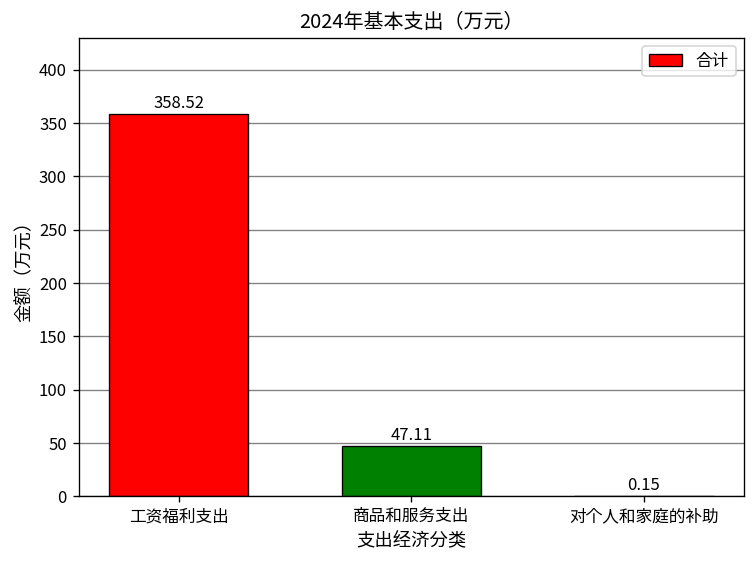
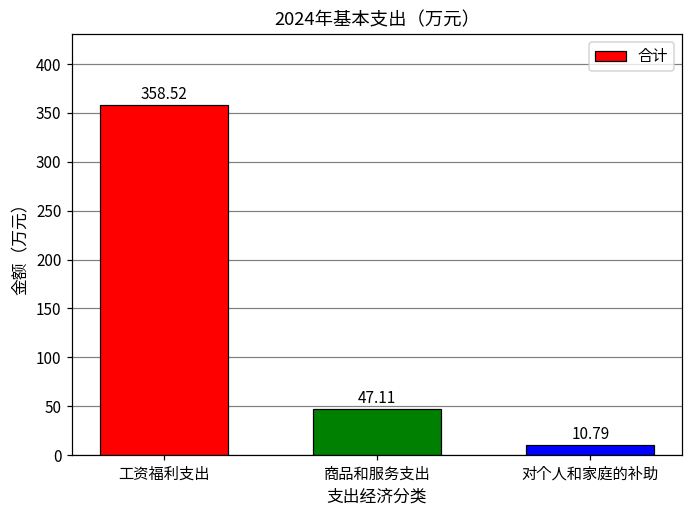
  {
    "工资福利支出": 358.52,
    "商品和服务支出": 47.11,
-   "对个人和家庭的补助": 0.15
+   "对个人和家庭的补助": 10.79
  }
